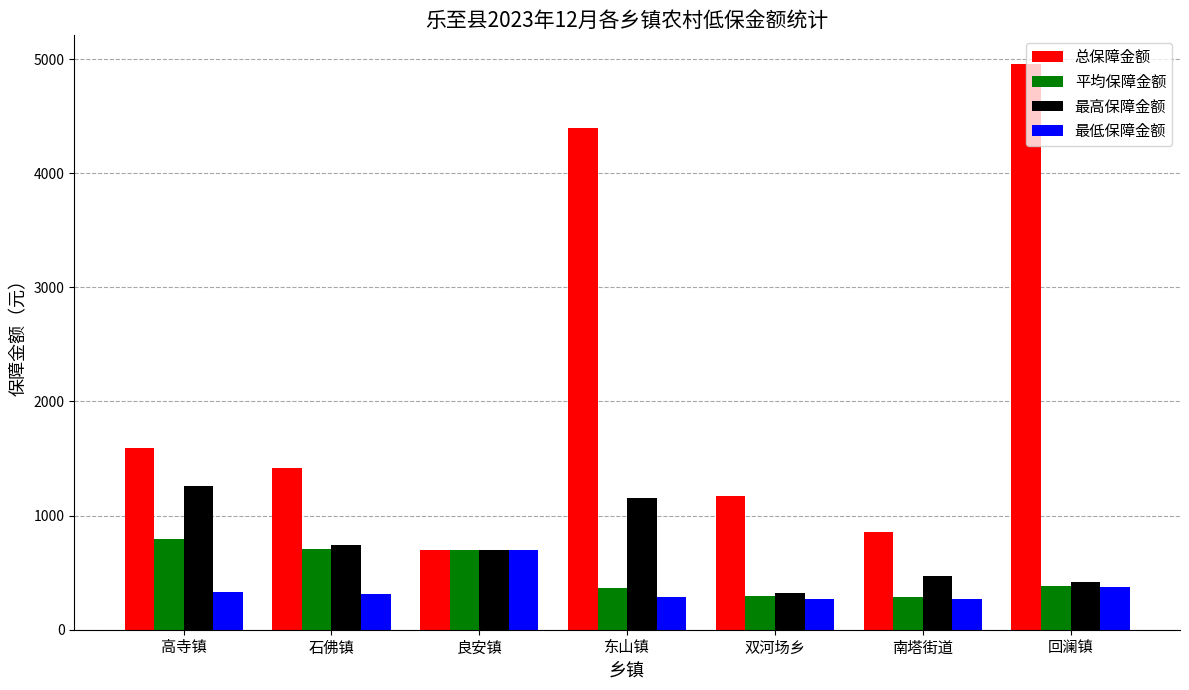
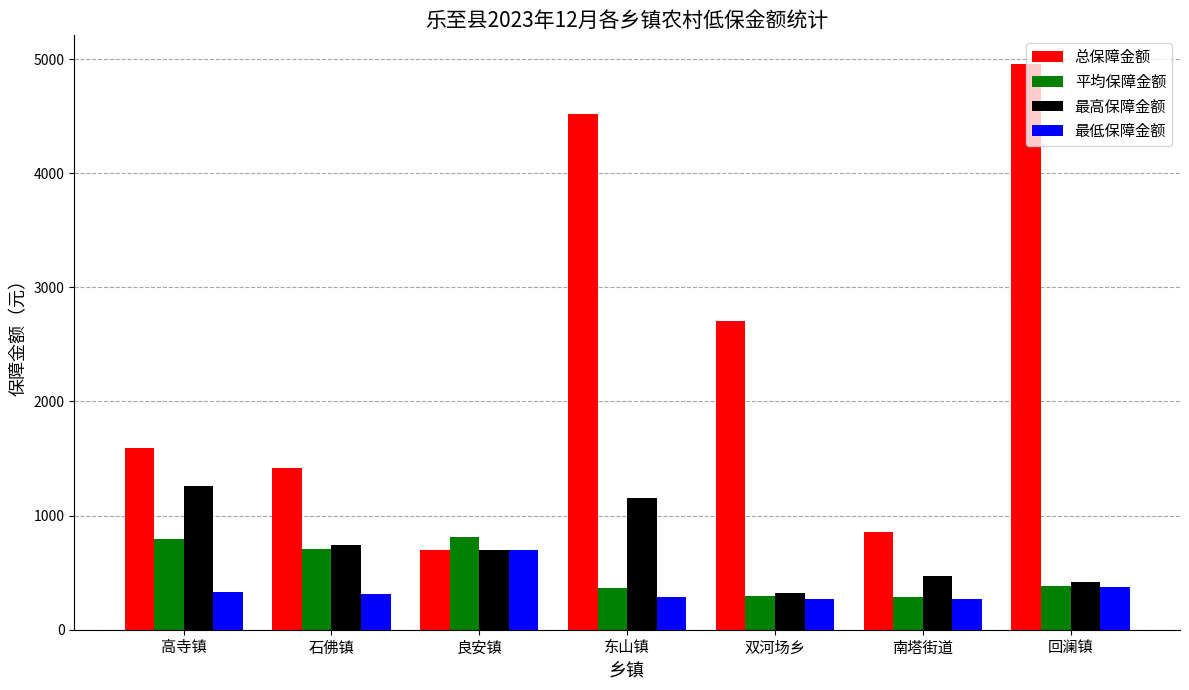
  {
    "总保障金额": {
      "高寺镇": 1590,
      "石佛镇": 1420,
      "良安镇": 700,
-     "东山镇": 4400,
-     "双河场乡": 1170,
+     "东山镇": 4520,
+     "双河场乡": 2710,
      "南塔街道": 860
    },
    "平均保障金额": {
      "高寺镇": 800,
      "石佛镇": 710,
-     "良安镇": 700,
+     "良安镇": 810,
      "东山镇": 370,
      "双河场乡": 290,
      "南塔街道": 290,
      "回澜镇": 380
    },
    "最高保障金额": {
      "高寺镇": 1260,
      "石佛镇": 740,
      "良安镇": 700,
      "东山镇": 1160,
      "双河场乡": 320,
      "南塔街道": 470,
      "回澜镇": 420
    },
    "最低保障金额": {
      "高寺镇": 330,
      "石佛镇": 310,
      "良安镇": 700,
      "东山镇": 290,
      "双河场乡": 270,
      "南塔街道": 270,
      "回澜镇": 370
    }
  }
